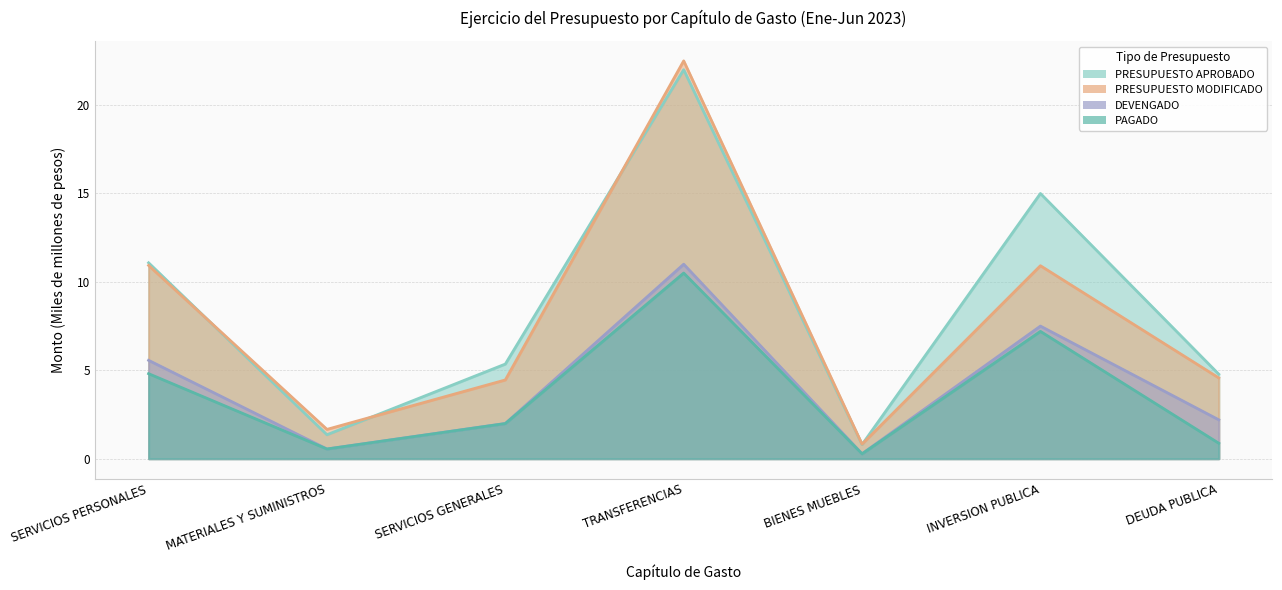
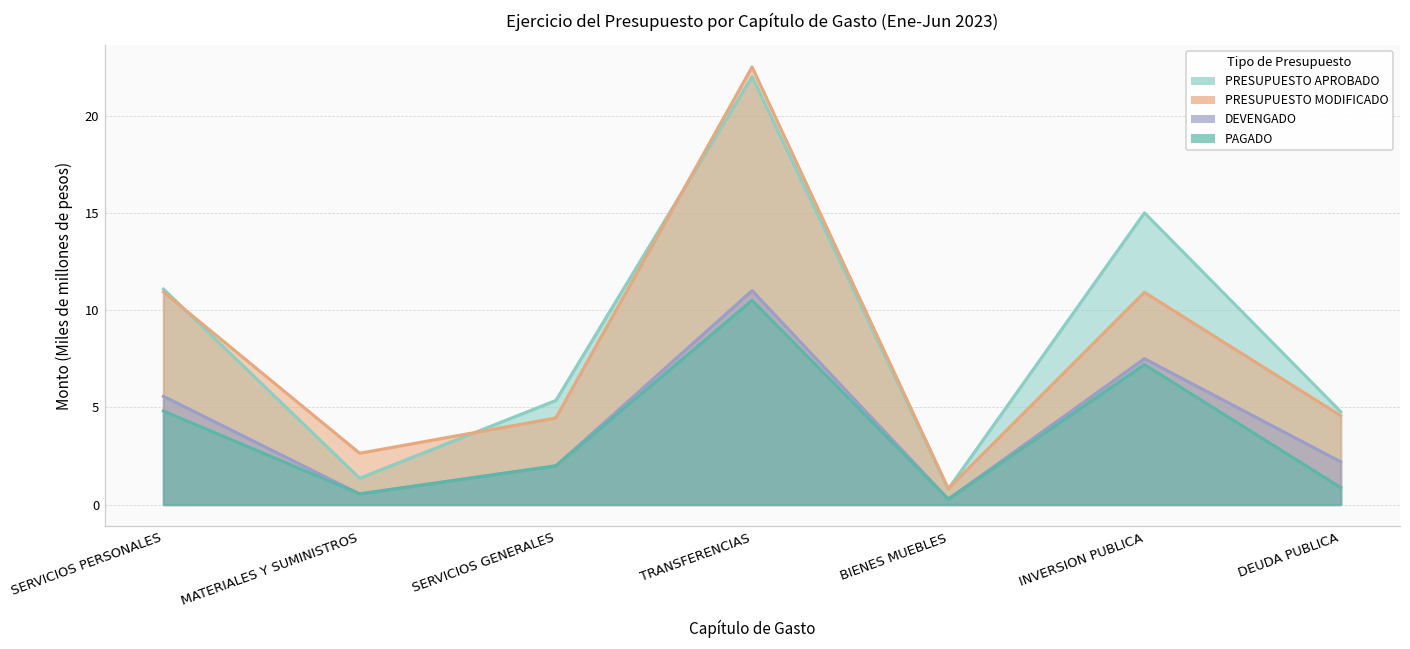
  {
    "PRESUPUESTO MODIFICADO": {
      "SERVICIOS PERSONALES": 10.9,
-     "MATERIALES Y SUMINISTROS": 1.7,
+     "MATERIALES Y SUMINISTROS": 2.6,
      "SERVICIOS GENERALES": 4.5,
      "TRANSFERENCIAS": 22.5,
      "INVERSION PUBLICA": 10.9,
      "DEUDA PUBLICA": 4.6
    }
  }
